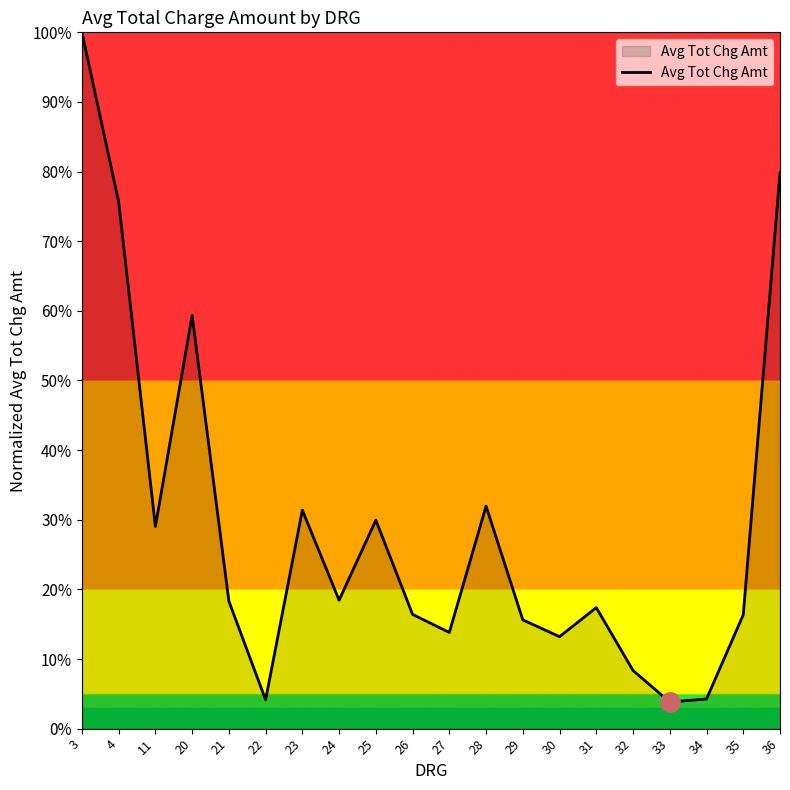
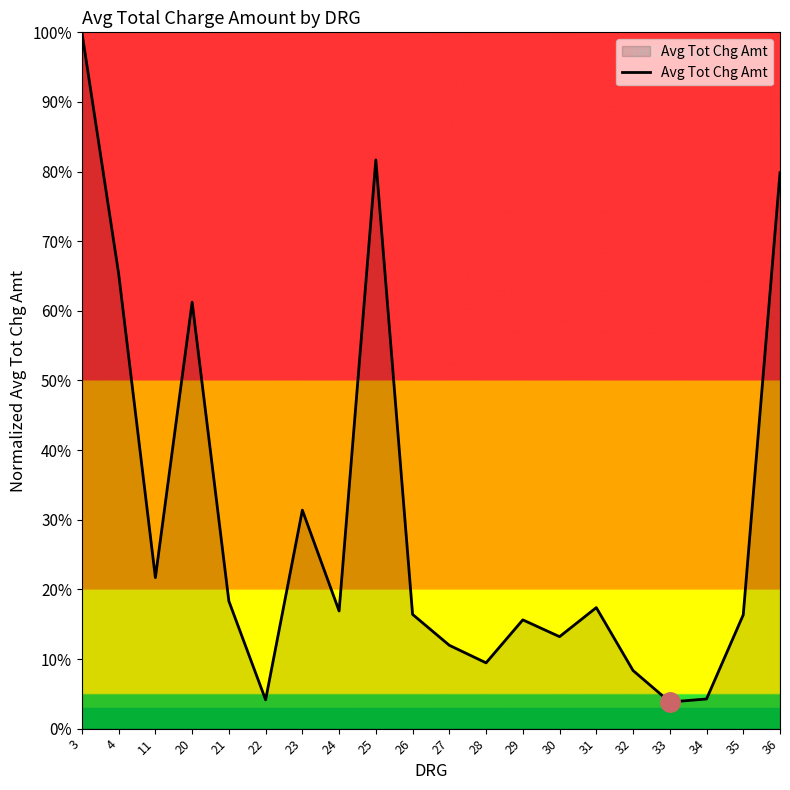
  {
    "Avg Tot Chg Amt": {
      "3": "100%",
-     "4": "76%",
-     "11": "29%",
-     "20": "59%",
+     "4": "65%",
+     "11": "22%",
+     "20": "61%",
      "21": "18%",
      "22": "4%",
      "23": "31%",
-     "24": "18%",
-     "25": "30%",
+     "24": "17%",
+     "25": "82%",
      "26": "16%",
-     "27": "14%",
-     "28": "32%",
+     "27": "12%",
+     "28": "9%",
      "29": "16%",
      "30": "13%",
      "31": "17%",
      "32": "8%",
      "34": "4%",
      "35": "16%",
      "36": "80%"
    }
  }
